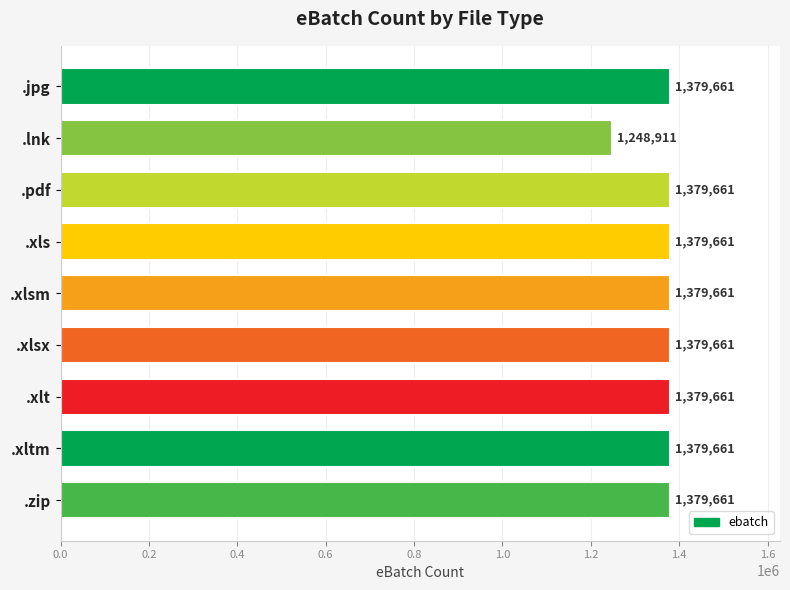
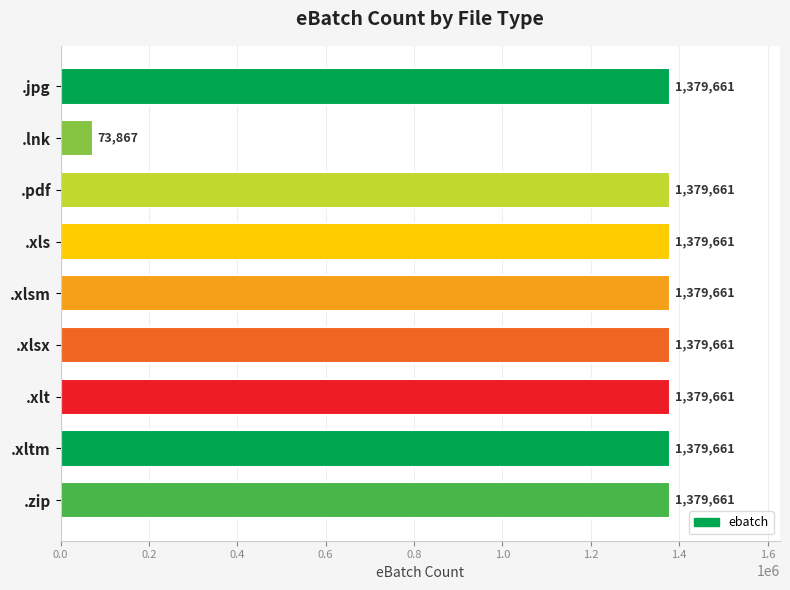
  {
    ".jpg": "1,379,661",
-   ".lnk": "1,248,911",
+   ".lnk": "73,867",
    ".pdf": "1,379,661",
    ".xls": "1,379,661",
    ".xlsm": "1,379,661",
    ".xlsx": "1,379,661",
    ".xlt": "1,379,661",
    ".xltm": "1,379,661",
    ".zip": "1,379,661"
  }
